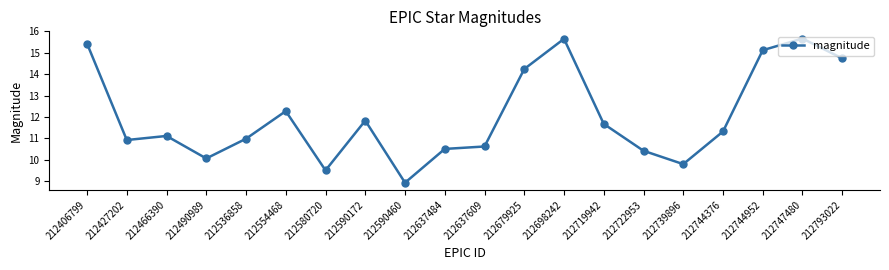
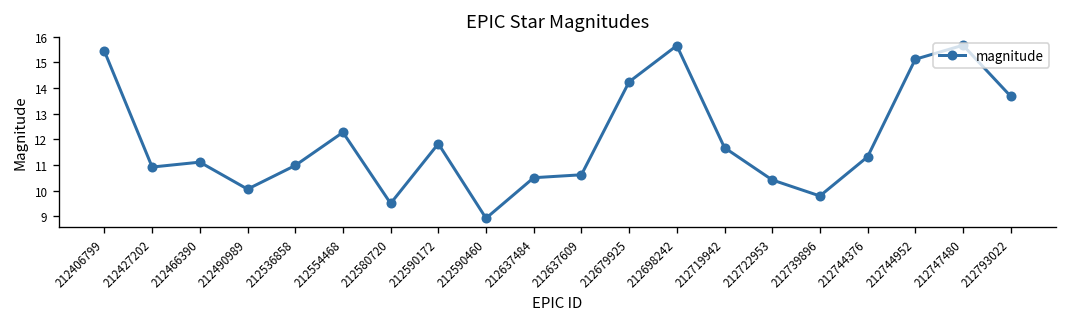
  {
    "212406799": 15.4,
    "212427202": 10.9,
    "212466390": 11.1,
    "212490989": 10.1,
    "212536858": 11.0,
    "212554468": 12.3,
    "212580720": 9.5,
    "212590172": 11.8,
    "212590460": 8.9,
    "212637484": 10.5,
    "212637609": 10.6,
    "212679925": 14.2,
    "212698242": 15.7,
    "212719942": 11.7,
    "212722953": 10.4,
    "212739896": 9.8,
    "212744376": 11.3,
    "212744952": 15.1,
-   "212793022": 14.7
+   "212793022": 13.7
  }
